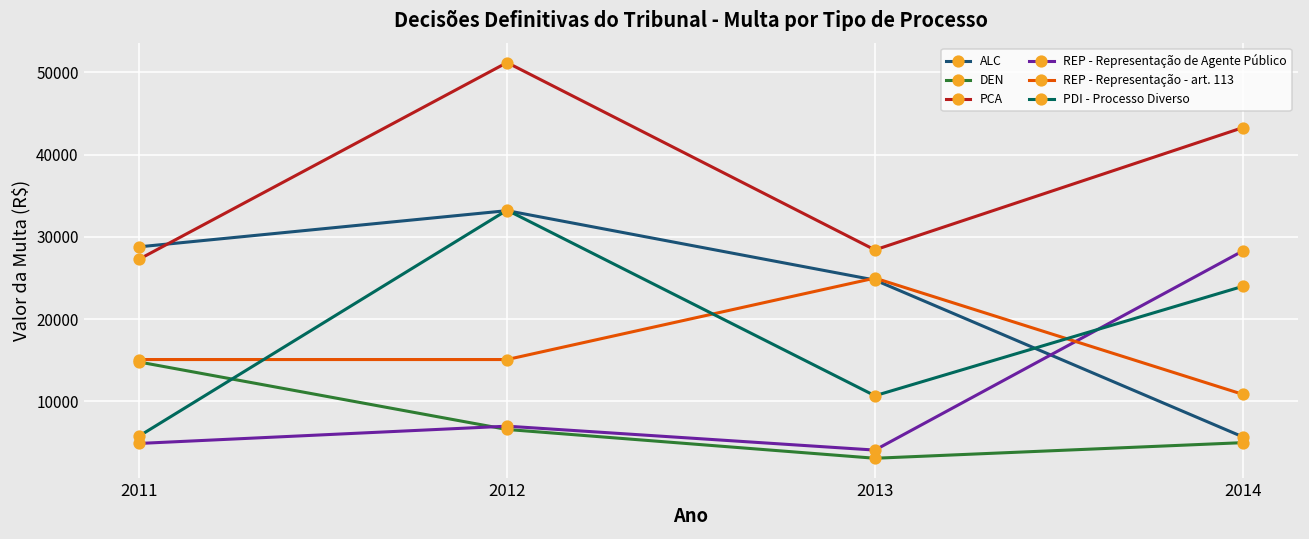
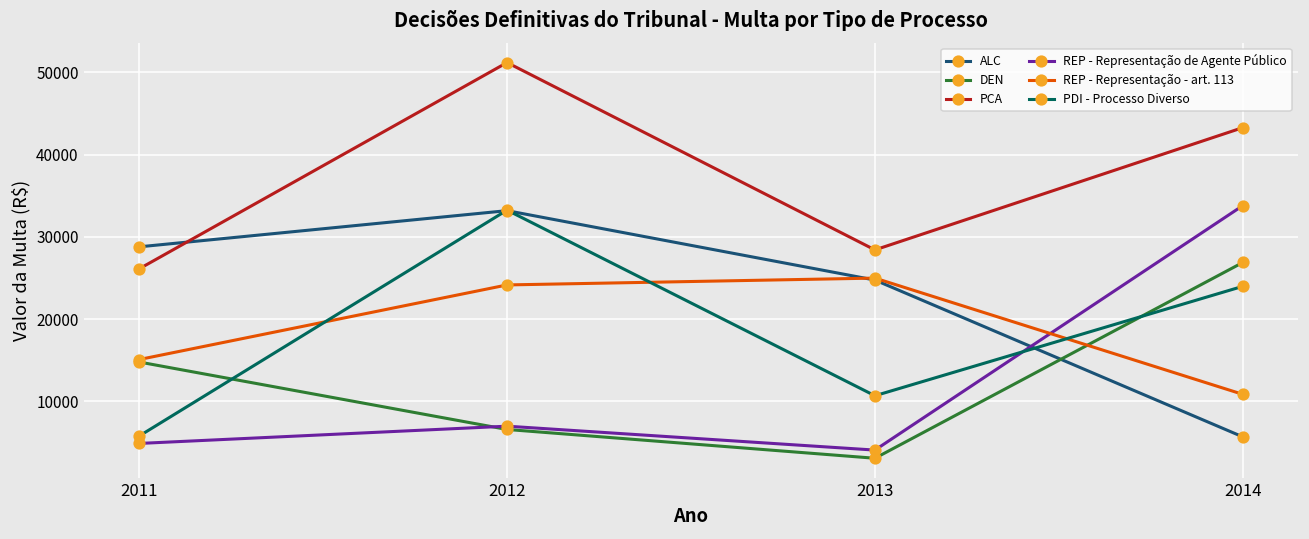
  {
    "DEN": {
      "2012": 7000,
      "2013": 3000,
-     "2014": 5000
+     "2014": 27000
    },
    "PCA": {
-     "2011": 27000,
+     "2011": 26000,
      "2012": 51000,
      "2013": 28000,
      "2014": 43000
    },
    "REP - Representação de Agente Público": {
      "2011": 5000,
      "2012": 7000,
      "2013": 4000,
-     "2014": 28000
+     "2014": 34000
    },
    "REP - Representação - art. 113": {
-     "2012": 15000,
+     "2012": 24000,
      "2014": 11000
    }
  }
